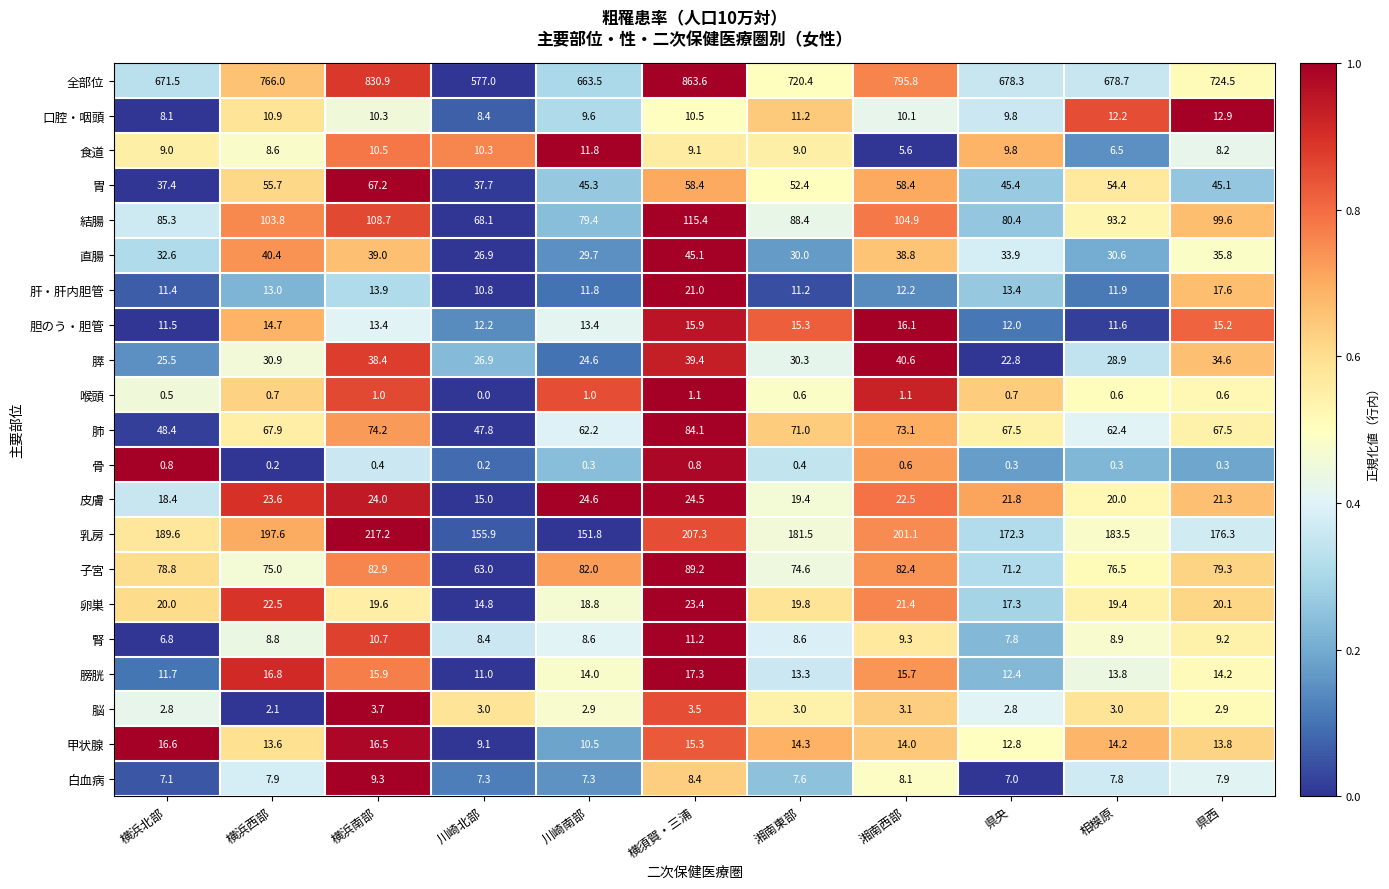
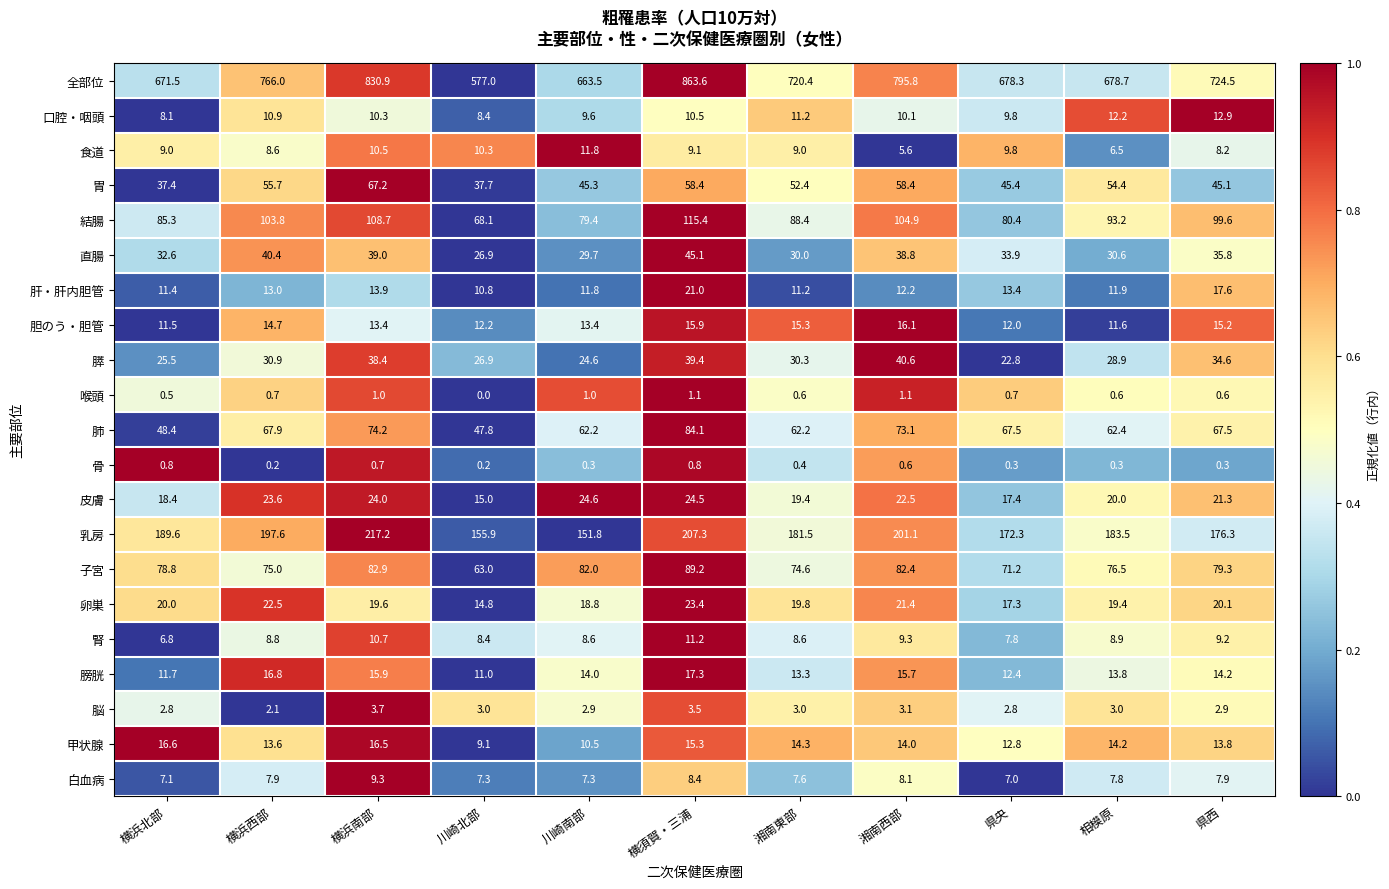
  {
    "肺": {
      "横浜北部": 48.4,
      "横浜西部": 67.9,
      "横浜南部": 74.2,
      "川崎北部": 47.8,
      "川崎南部": 62.2,
      "横須賀・三浦": 84.1,
-     "湘南東部": 71.0,
+     "湘南東部": 62.2,
      "湘南西部": 73.1,
      "県央": 67.5,
      "相模原": 62.4,
      "県西": 67.5
    },
    "骨": {
      "横浜北部": 0.8,
      "横浜西部": 0.2,
-     "横浜南部": 0.4,
+     "横浜南部": 0.7,
      "川崎北部": 0.2,
      "川崎南部": 0.3,
      "横須賀・三浦": 0.8,
      "湘南東部": 0.4,
      "湘南西部": 0.6,
      "県央": 0.3,
      "相模原": 0.3,
      "県西": 0.3
    },
    "皮膚": {
      "横浜北部": 18.4,
      "横浜西部": 23.6,
      "横浜南部": 24.0,
      "川崎北部": 15.0,
      "川崎南部": 24.6,
      "横須賀・三浦": 24.5,
      "湘南東部": 19.4,
      "湘南西部": 22.5,
-     "県央": 21.8,
+     "県央": 17.4,
      "相模原": 20.0,
      "県西": 21.3
    }
  }
